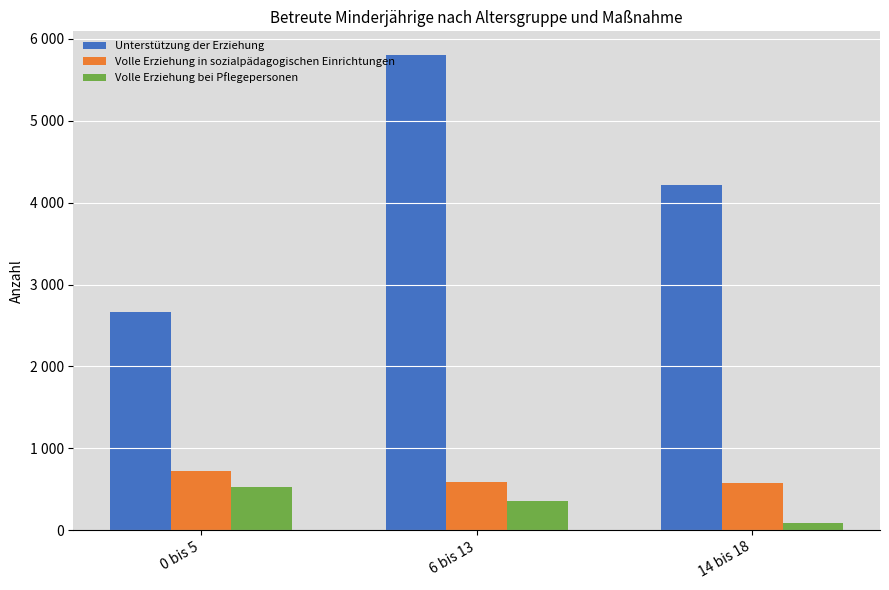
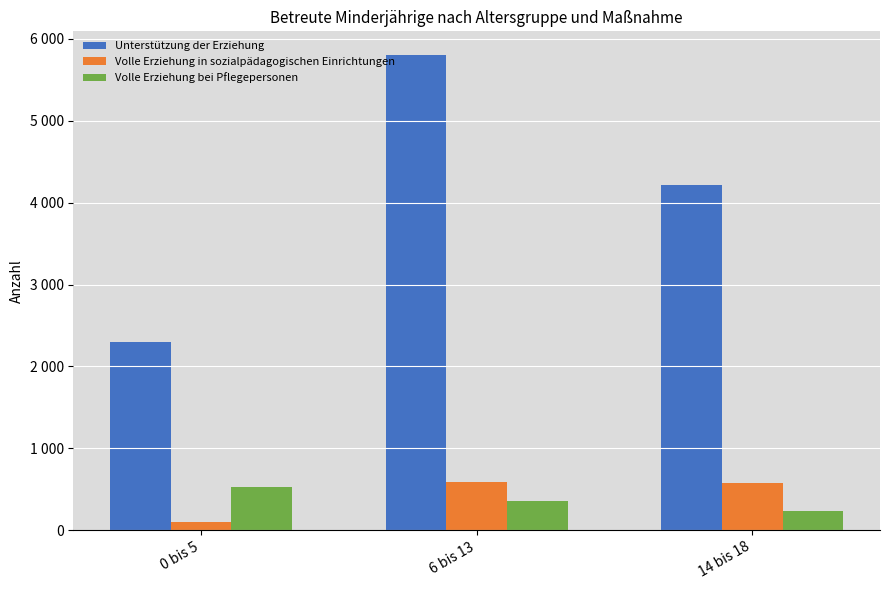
  {
    "Unterstützung der Erziehung": {
-     "0 bis 5": 2700,
+     "0 bis 5": 2300,
      "6 bis 13": 5800,
      "14 bis 18": 4200
    },
    "Volle Erziehung in sozialpädagogischen Einrichtungen": {
-     "0 bis 5": 700,
+     "0 bis 5": 100,
      "6 bis 13": 600,
      "14 bis 18": 600
    },
    "Volle Erziehung bei Pflegepersonen": {
      "0 bis 5": 500,
      "6 bis 13": 400,
-     "14 bis 18": 100
+     "14 bis 18": 200
    }
  }
